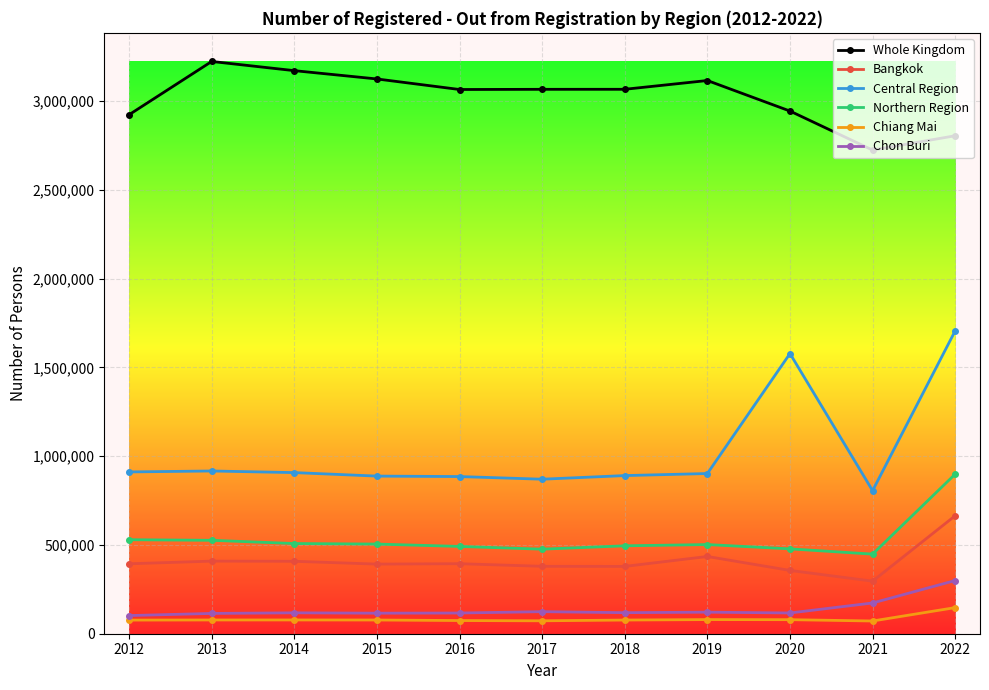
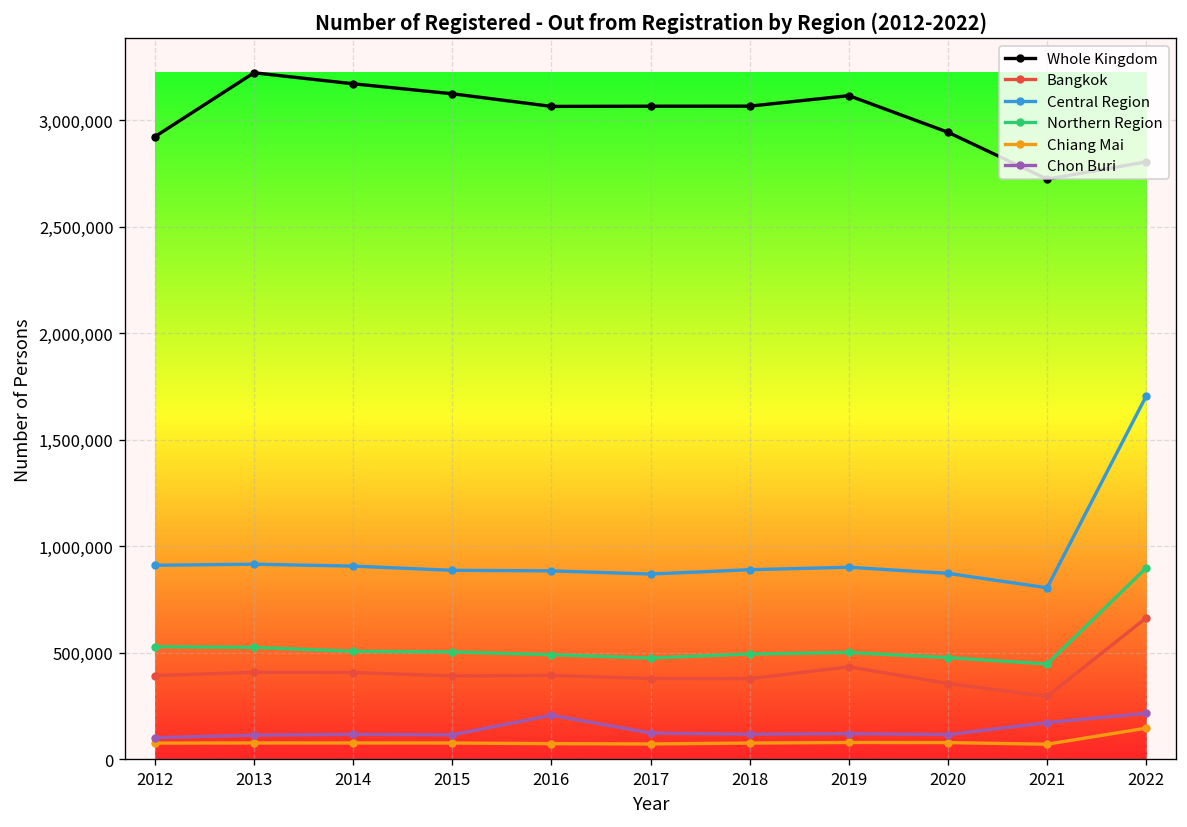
  {
    "Whole Kingdom": {
      "2012": "2,920,000",
      "2013": "3,220,000",
      "2014": "3,170,000",
      "2015": "3,120,000",
      "2016": "3,070,000",
      "2017": "3,070,000",
      "2018": "3,070,000",
      "2019": "3,120,000",
      "2020": "2,940,000"
    },
    "Bangkok": {
      "2012": "390,000",
      "2013": "410,000",
      "2014": "410,000",
      "2015": "390,000",
      "2016": "390,000",
      "2017": "380,000",
      "2018": "380,000",
      "2019": "430,000",
      "2020": "360,000",
      "2021": "300,000",
      "2022": "660,000"
    },
    "Central Region": {
      "2012": "910,000",
      "2013": "920,000",
      "2014": "910,000",
      "2015": "890,000",
      "2016": "890,000",
      "2017": "870,000",
      "2018": "890,000",
      "2019": "900,000",
-     "2020": "1,580,000",
+     "2020": "870,000",
      "2021": "810,000",
      "2022": "1,710,000"
    },
    "Northern Region": {
      "2012": "530,000",
      "2013": "530,000",
      "2014": "510,000",
      "2015": "500,000",
      "2016": "490,000",
      "2017": "480,000",
      "2018": "500,000",
      "2019": "500,000",
      "2020": "480,000",
      "2021": "450,000",
      "2022": "900,000"
    },
    "Chiang Mai": {
      "2012": "80,000",
      "2013": "80,000",
      "2014": "80,000",
      "2015": "80,000",
      "2016": "70,000",
      "2017": "70,000",
      "2018": "80,000",
      "2019": "80,000",
      "2020": "80,000",
      "2021": "70,000",
      "2022": "150,000"
    },
    "Chon Buri": {
      "2012": "100,000",
      "2013": "110,000",
      "2014": "120,000",
      "2015": "120,000",
-     "2016": "120,000",
+     "2016": "210,000",
      "2017": "120,000",
      "2018": "120,000",
      "2019": "120,000",
      "2020": "120,000",
      "2021": "170,000",
-     "2022": "300,000"
+     "2022": "220,000"
    }
  }
